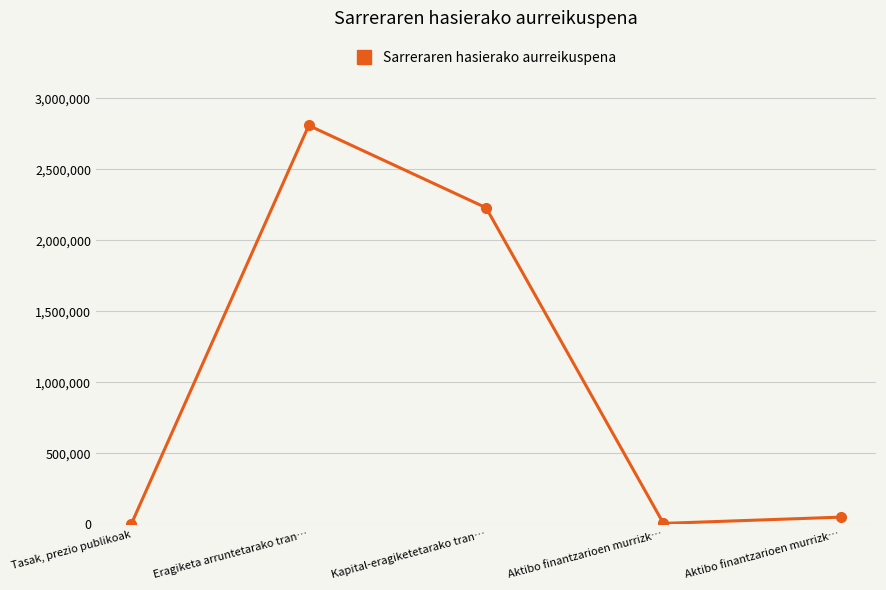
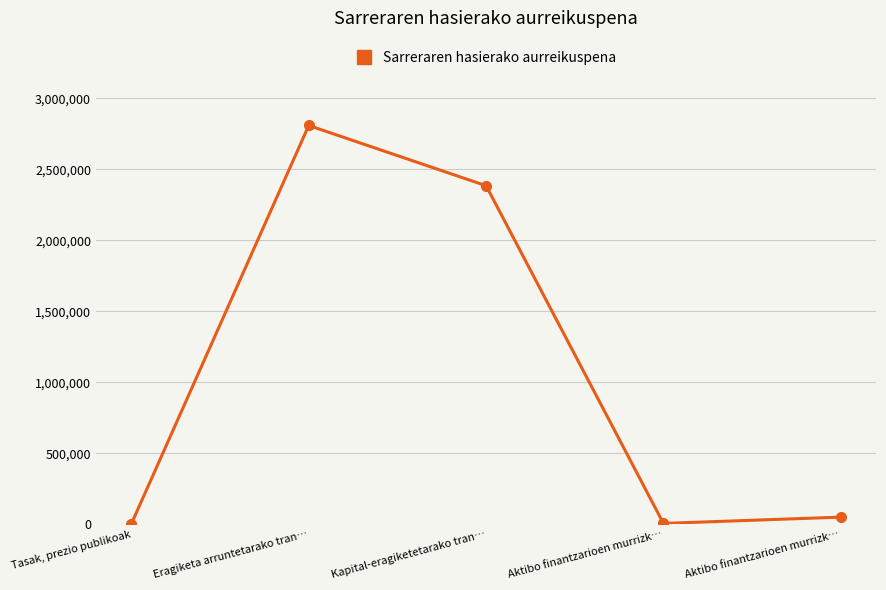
  {
    "Tasak, prezio publikoak": "0",
    "Eragiketa arruntetarako tran…": "2,810,000",
-   "Kapital-eragiketetarako tran…": "2,230,000"
+   "Kapital-eragiketetarako tran…": "2,380,000"
  }
